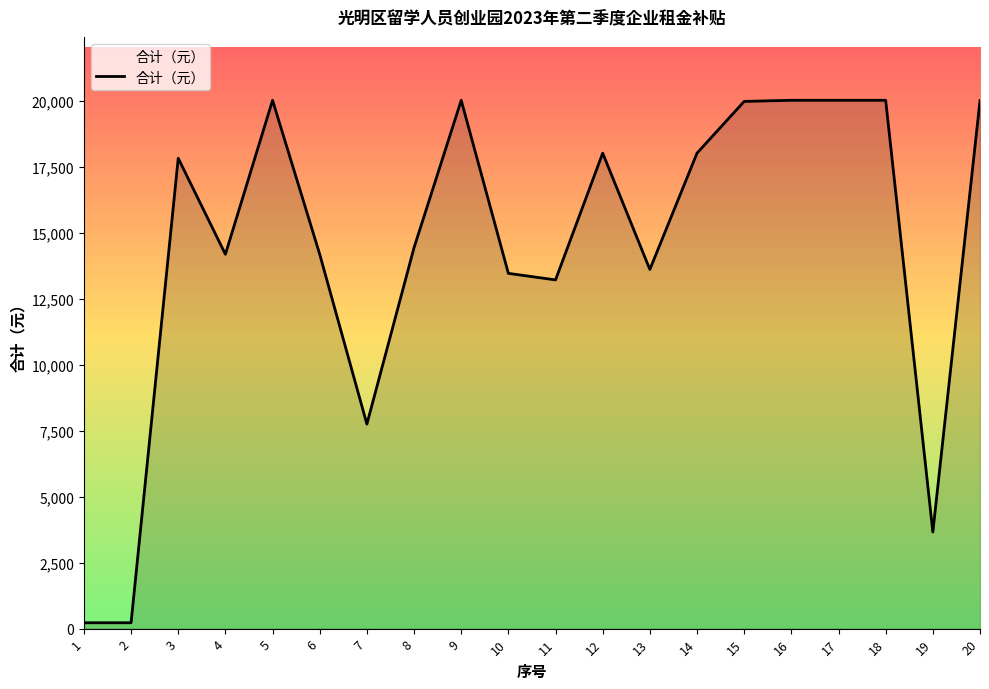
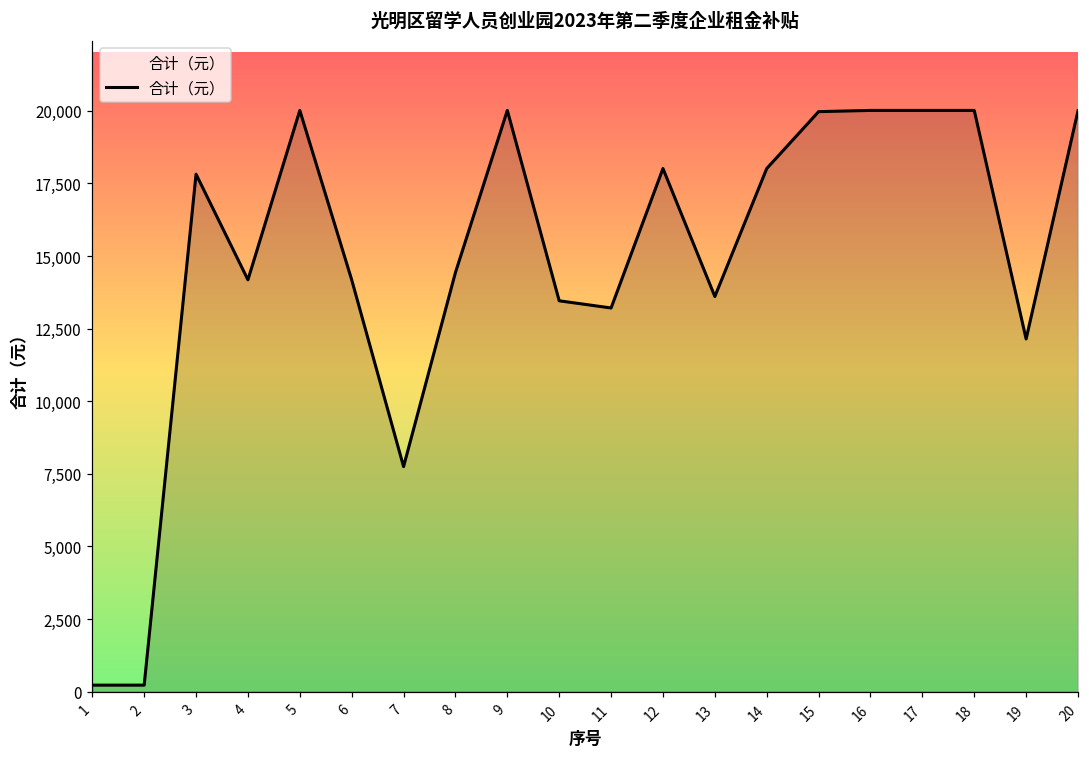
  {
    "1": "200",
    "2": "200",
    "3": "17,800",
    "4": "14,200",
    "5": "20,000",
    "6": "14,200",
    "7": "7,700",
    "8": "14,400",
    "9": "20,000",
    "10": "13,500",
    "11": "13,200",
    "12": "18,000",
    "13": "13,600",
    "14": "18,000",
    "15": "20,000",
    "16": "20,000",
    "17": "20,000",
    "18": "20,000",
-   "19": "3,700",
+   "19": "12,100",
    "20": "20,000"
  }
